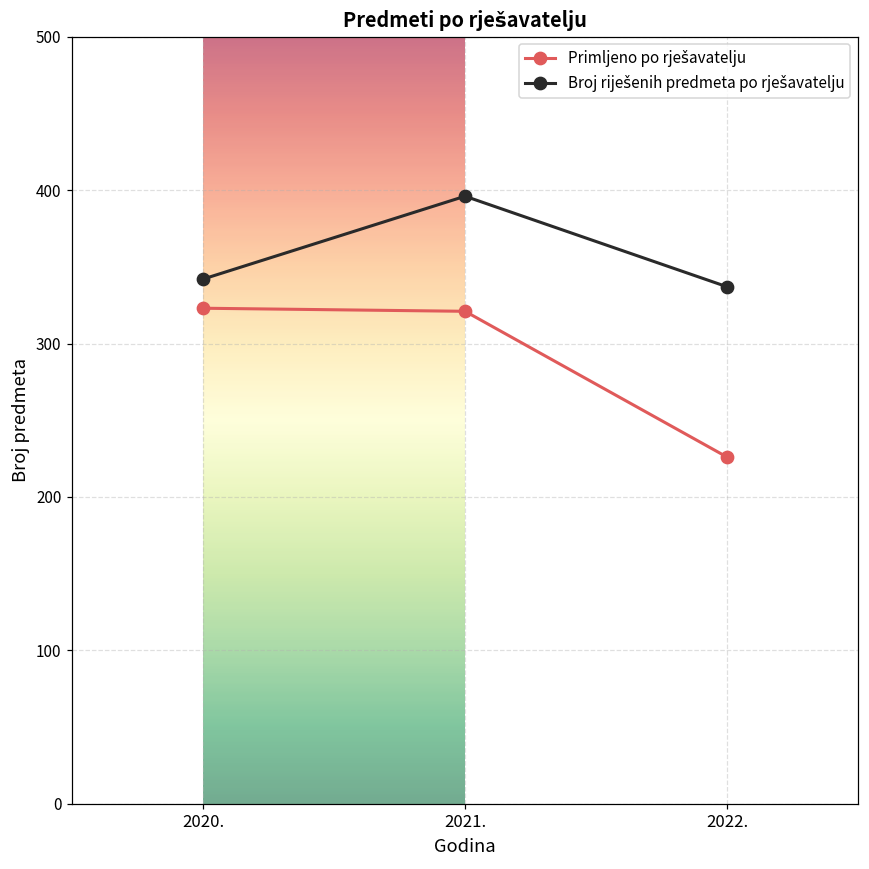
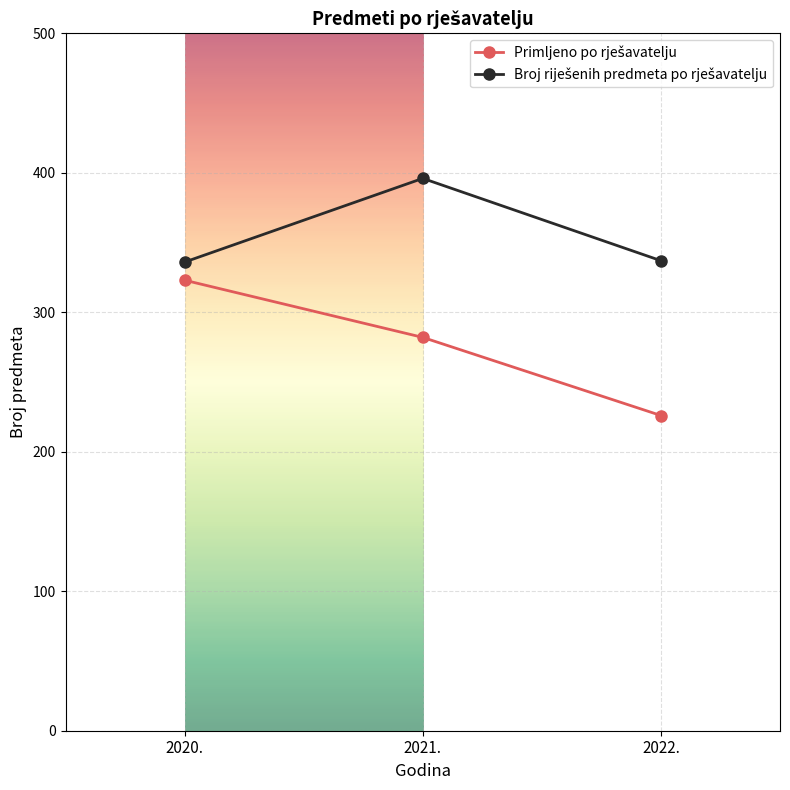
  {
    "Primljeno po rješavatelju": {
      "2020.": 323,
-     "2021.": 321,
+     "2021.": 282,
      "2022.": 226
    },
    "Broj riješenih predmeta po rješavatelju": {
-     "2020.": 342,
+     "2020.": 336,
      "2021.": 396,
      "2022.": 337
    }
  }
